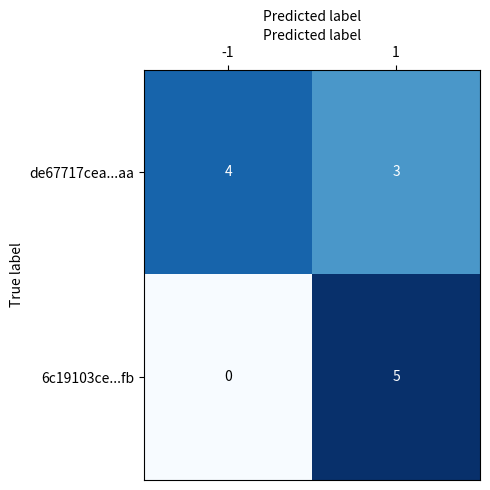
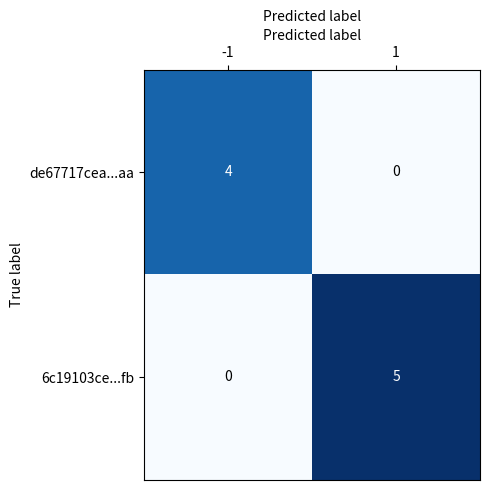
  {
    "de67717cea...aa": {
      "-1": 4,
-     "1": 3
+     "1": 0
    },
    "6c19103ce...fb": {
      "-1": 0,
      "1": 5
    }
  }
